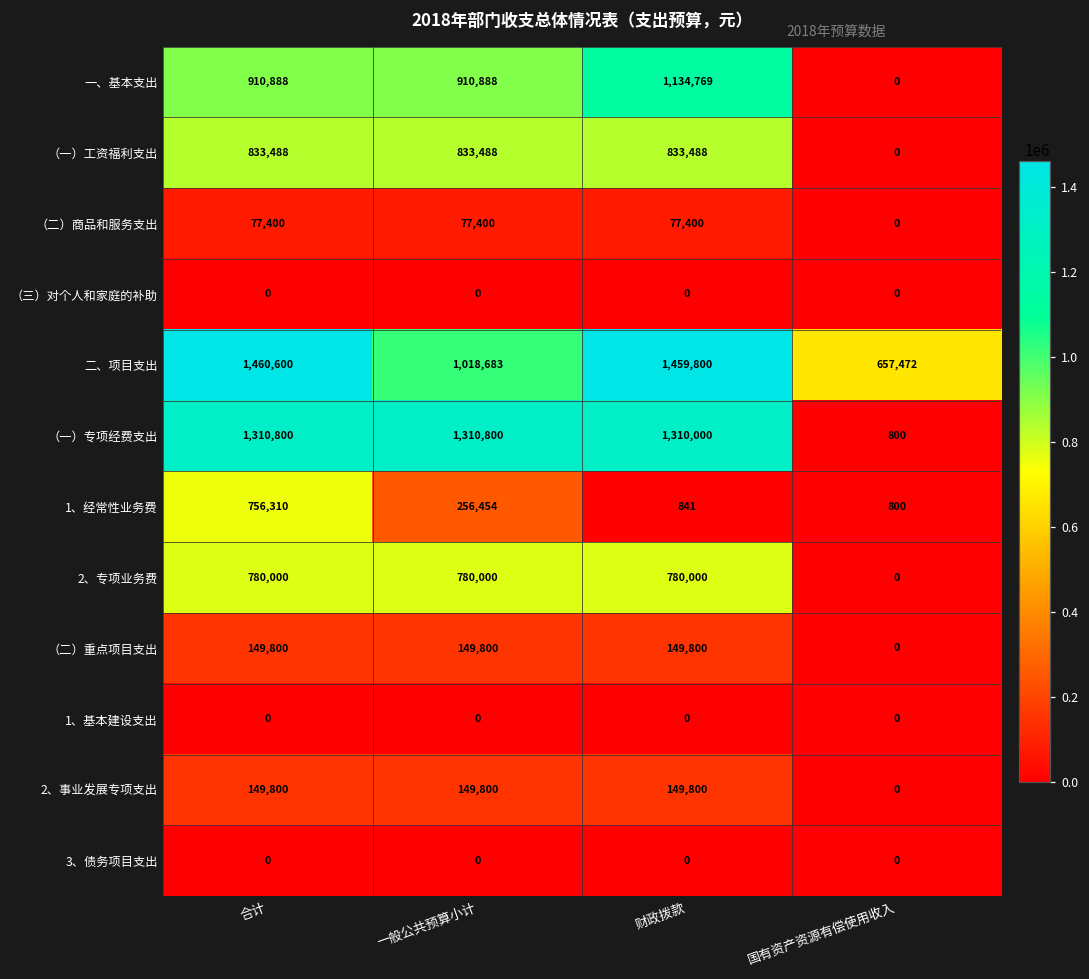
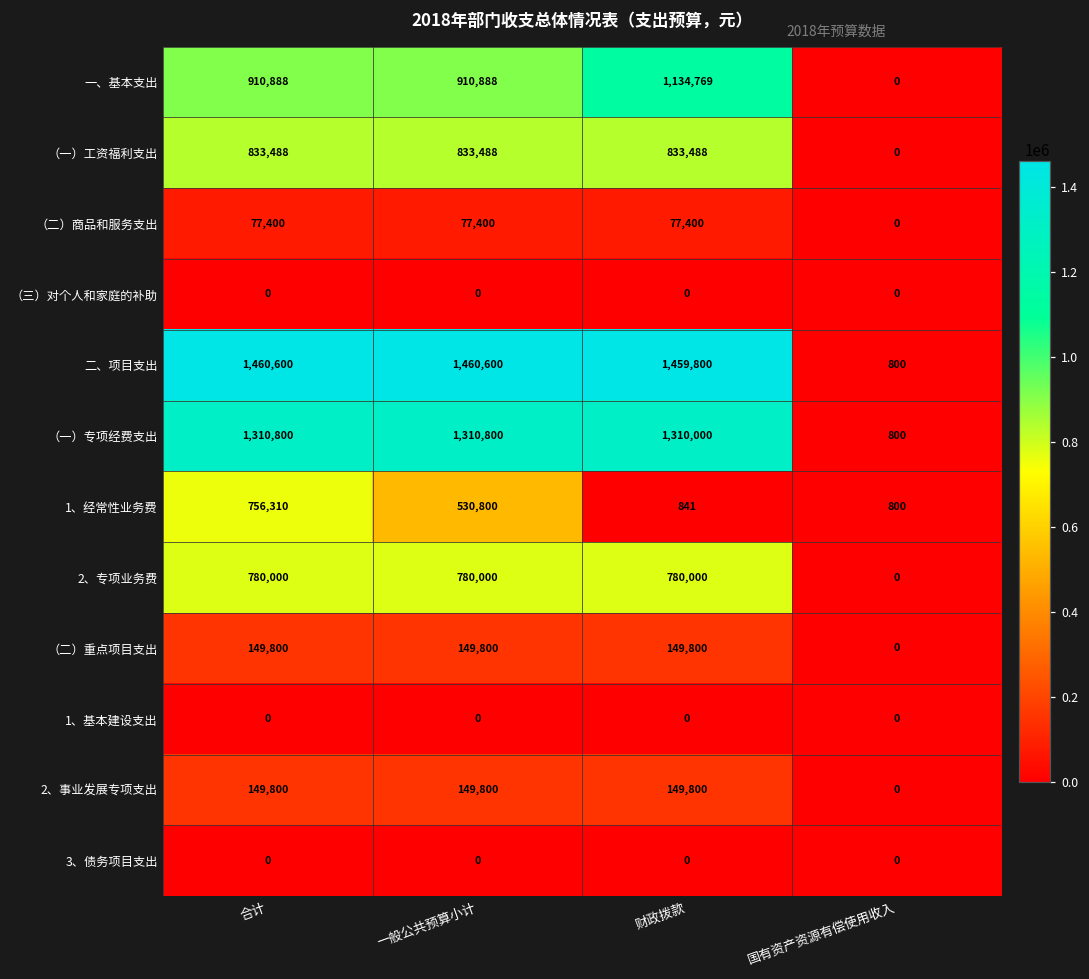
  {
    "一、基本支出": {
      "合计": "910,888",
      "一般公共预算小计": "910,888",
      "财政拨款": "1,134,769",
      "国有资产资源有偿使用收入": "0"
    },
    "（一）工资福利支出": {
      "合计": "833,488",
      "一般公共预算小计": "833,488",
      "财政拨款": "833,488",
      "国有资产资源有偿使用收入": "0"
    },
    "（二）商品和服务支出": {
      "合计": "77,400",
      "一般公共预算小计": "77,400",
      "财政拨款": "77,400",
      "国有资产资源有偿使用收入": "0"
    },
    "（三）对个人和家庭的补助": {
      "合计": "0",
      "一般公共预算小计": "0",
      "财政拨款": "0",
      "国有资产资源有偿使用收入": "0"
    },
    "二、项目支出": {
      "合计": "1,460,600",
-     "一般公共预算小计": "1,018,683",
+     "一般公共预算小计": "1,460,600",
      "财政拨款": "1,459,800",
-     "国有资产资源有偿使用收入": "657,472"
+     "国有资产资源有偿使用收入": "800"
    },
    "（一）专项经费支出": {
      "合计": "1,310,800",
      "一般公共预算小计": "1,310,800",
      "财政拨款": "1,310,000",
      "国有资产资源有偿使用收入": "800"
    },
    "1、经常性业务费": {
      "合计": "756,310",
-     "一般公共预算小计": "256,454",
+     "一般公共预算小计": "530,800",
      "财政拨款": "841",
      "国有资产资源有偿使用收入": "800"
    },
    "2、专项业务费": {
      "合计": "780,000",
      "一般公共预算小计": "780,000",
      "财政拨款": "780,000",
      "国有资产资源有偿使用收入": "0"
    },
    "（二）重点项目支出": {
      "合计": "149,800",
      "一般公共预算小计": "149,800",
      "财政拨款": "149,800",
      "国有资产资源有偿使用收入": "0"
    },
    "1、基本建设支出": {
      "合计": "0",
      "一般公共预算小计": "0",
      "财政拨款": "0",
      "国有资产资源有偿使用收入": "0"
    },
    "2、事业发展专项支出": {
      "合计": "149,800",
      "一般公共预算小计": "149,800",
      "财政拨款": "149,800",
      "国有资产资源有偿使用收入": "0"
    },
    "3、债务项目支出": {
      "合计": "0",
      "一般公共预算小计": "0",
      "财政拨款": "0",
      "国有资产资源有偿使用收入": "0"
    }
  }
